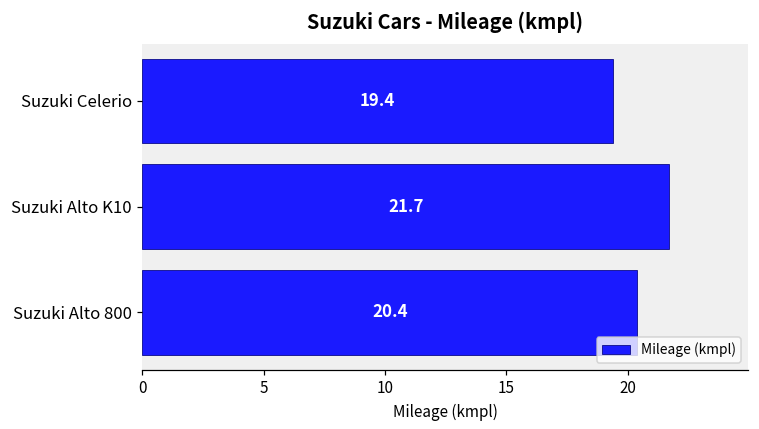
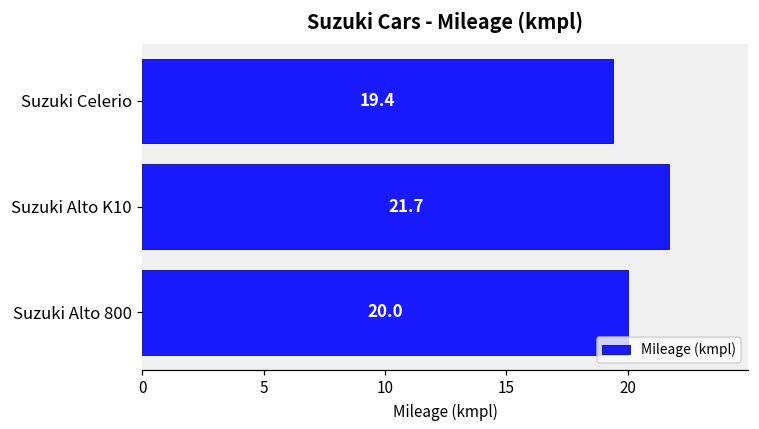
  {
    "Suzuki Celerio": 19.4,
    "Suzuki Alto K10": 21.7,
-   "Suzuki Alto 800": 20.4
+   "Suzuki Alto 800": 20.0
  }
